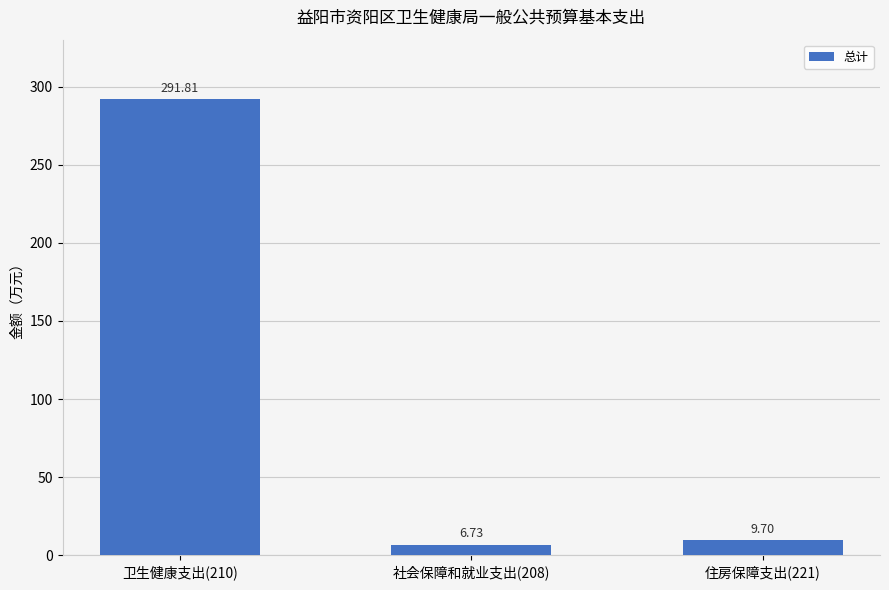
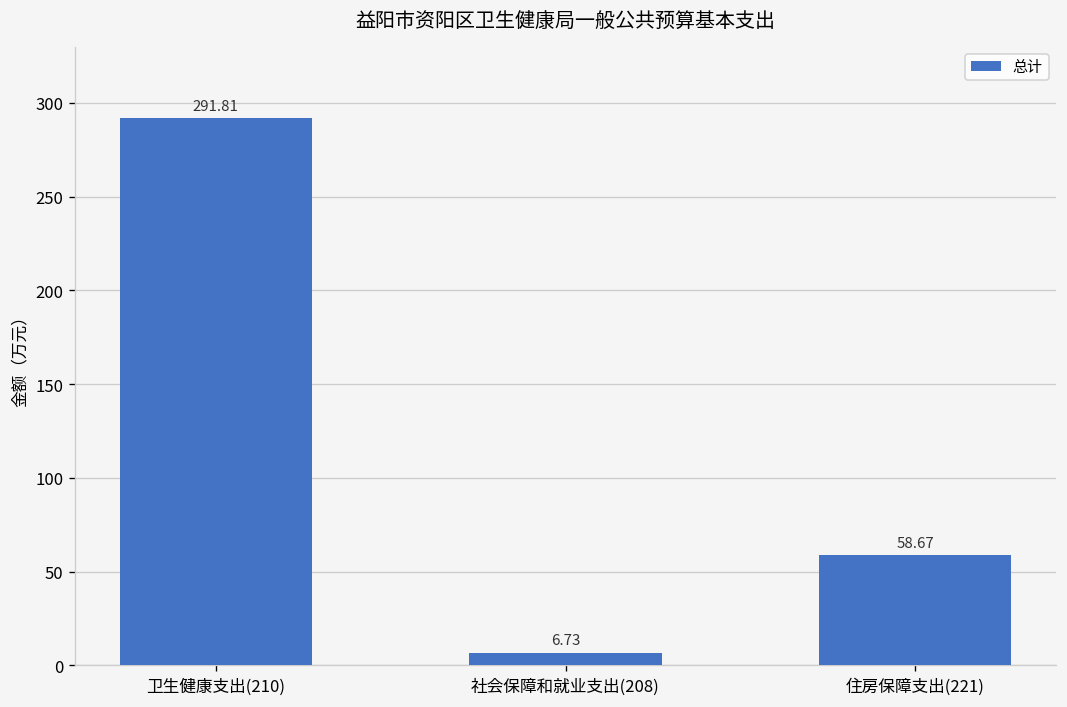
  {
    "卫生健康支出(210)": 291.81,
    "社会保障和就业支出(208)": 6.73,
-   "住房保障支出(221)": 9.70
+   "住房保障支出(221)": 58.67
  }
